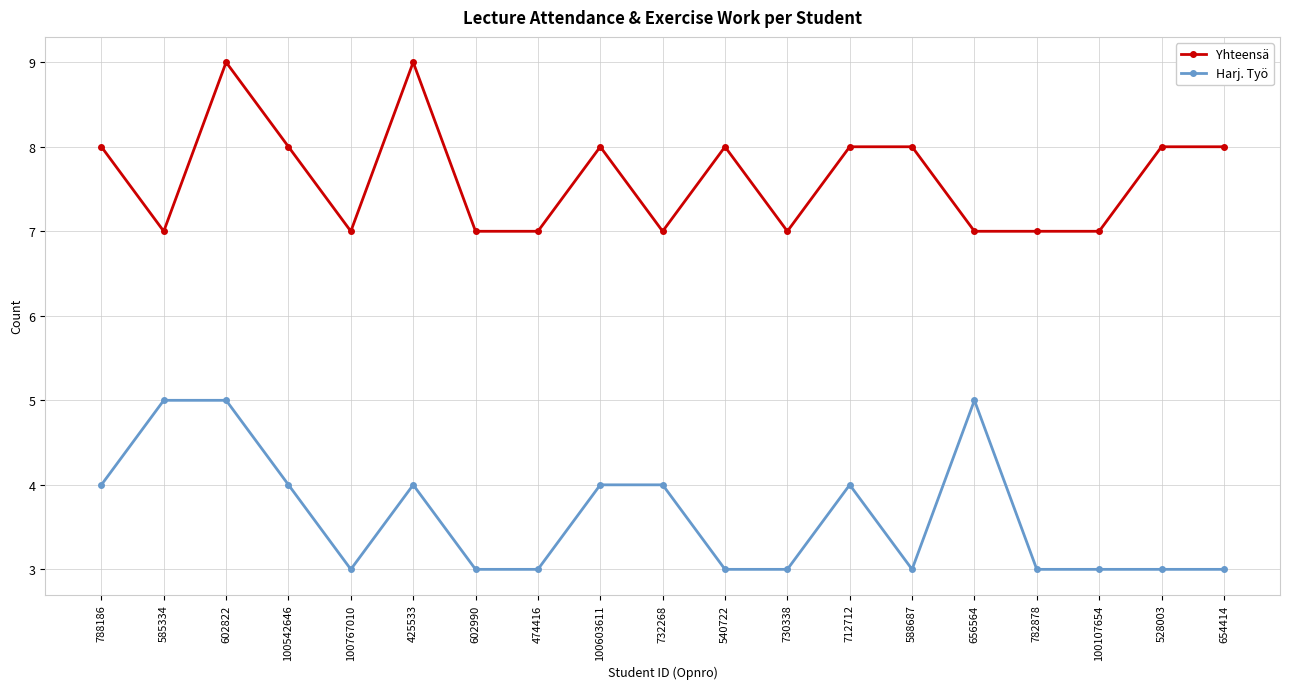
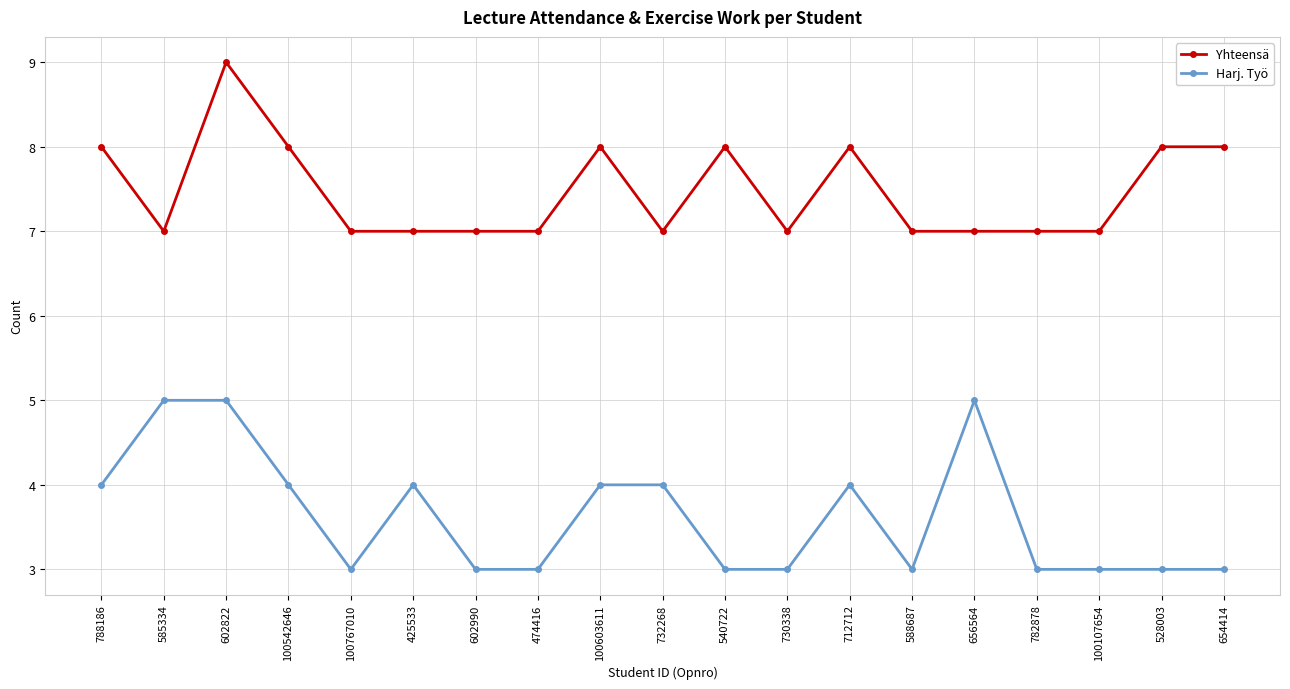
  {
    "Yhteensä": {
      "788186": 8,
      "585334": 7,
      "602822": 9,
      "100542646": 8,
      "100767010": 7,
-     "425533": 9,
+     "425533": 7,
      "602990": 7,
      "474416": 7,
      "100603611": 8,
      "732268": 7,
      "540722": 8,
      "730338": 7,
      "712712": 8,
-     "588687": 8,
+     "588687": 7,
      "656564": 7,
      "782878": 7,
      "100107654": 7,
      "528003": 8,
      "654414": 8
    },
    "Harj. Työ": {
      "788186": 4,
      "585334": 5,
      "602822": 5,
      "100542646": 4,
      "100767010": 3,
      "425533": 4,
      "602990": 3,
      "474416": 3,
      "100603611": 4,
      "732268": 4,
      "540722": 3,
      "730338": 3,
      "712712": 4,
      "588687": 3,
      "656564": 5,
      "782878": 3,
      "100107654": 3,
      "528003": 3,
      "654414": 3
    }
  }
